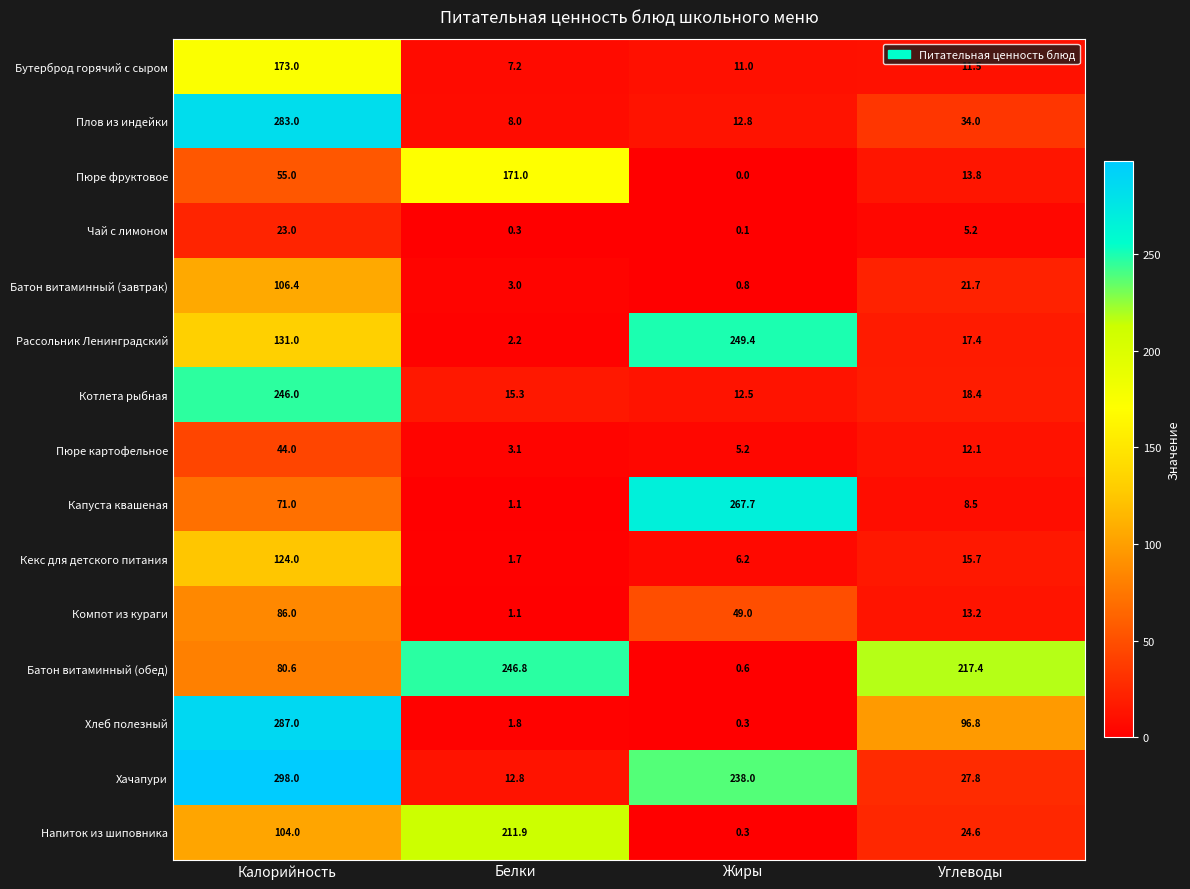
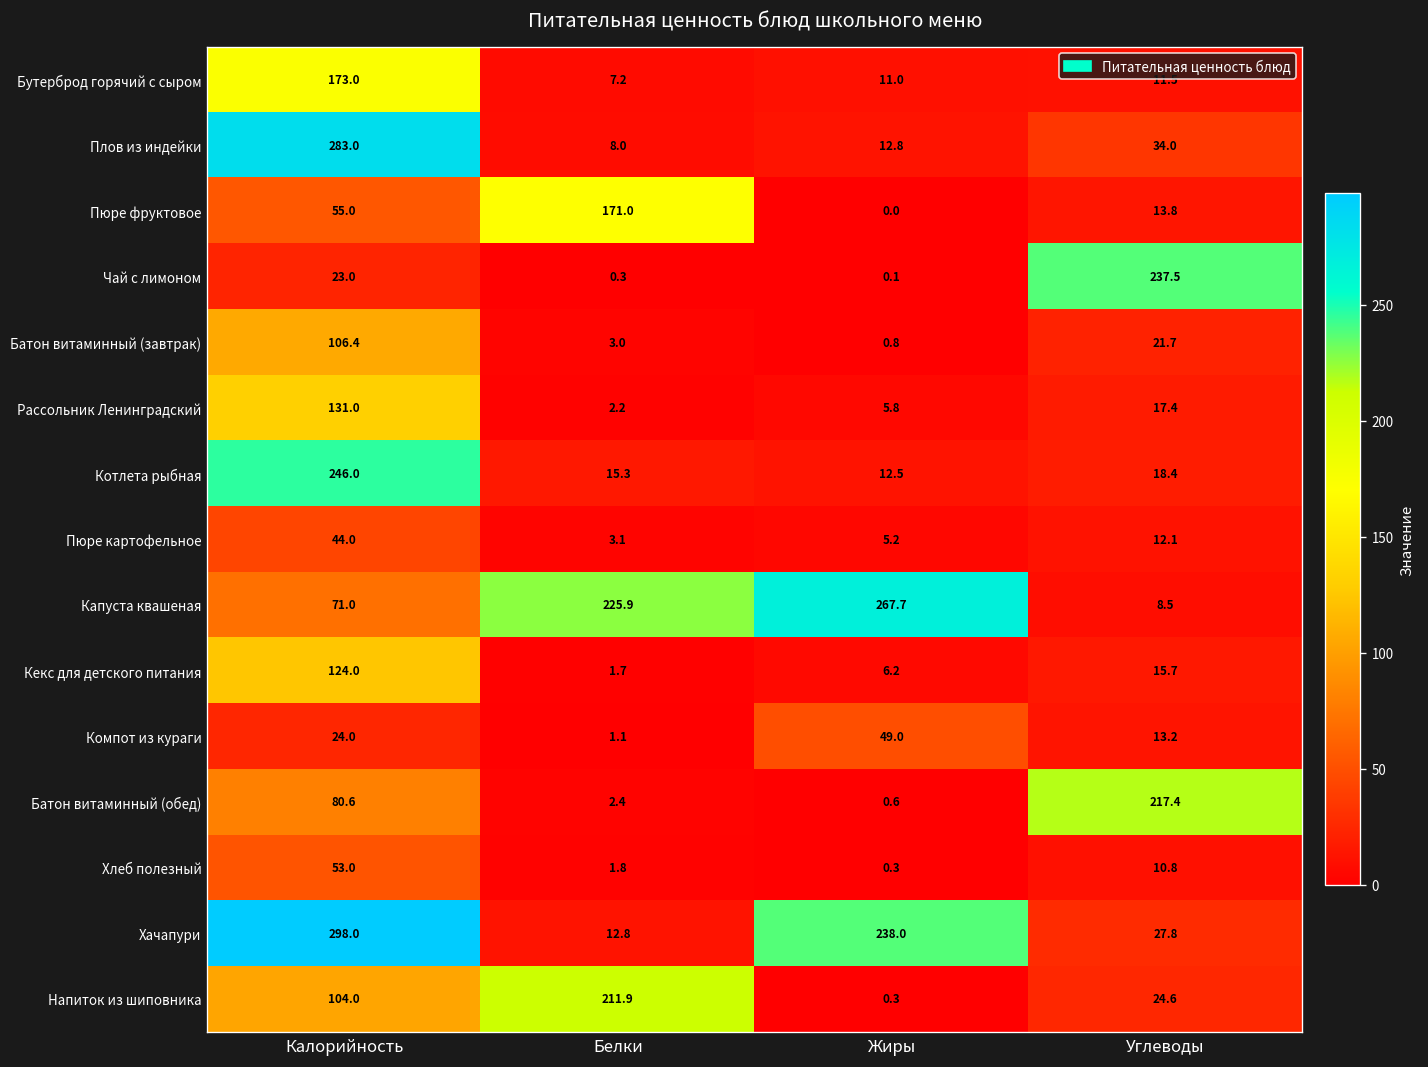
  {
    "Бутерброд горячий с сыром": {
      "Калорийность": 173.0,
      "Белки": 7.2,
      "Жиры": 11.0
    },
    "Плов из индейки": {
      "Калорийность": 283.0,
      "Белки": 8.0,
      "Жиры": 12.8,
      "Углеводы": 34.0
    },
    "Пюре фруктовое": {
      "Калорийность": 55.0,
      "Белки": 171.0,
      "Жиры": 0.0,
      "Углеводы": 13.8
    },
    "Чай с лимоном": {
      "Калорийность": 23.0,
      "Белки": 0.3,
      "Жиры": 0.1,
-     "Углеводы": 5.2
+     "Углеводы": 237.5
    },
    "Батон витаминный (завтрак)": {
      "Калорийность": 106.4,
      "Белки": 3.0,
      "Жиры": 0.8,
      "Углеводы": 21.7
    },
    "Рассольник Ленинградский": {
      "Калорийность": 131.0,
      "Белки": 2.2,
-     "Жиры": 249.4,
+     "Жиры": 5.8,
      "Углеводы": 17.4
    },
    "Котлета рыбная": {
      "Калорийность": 246.0,
      "Белки": 15.3,
      "Жиры": 12.5,
      "Углеводы": 18.4
    },
    "Пюре картофельное": {
      "Калорийность": 44.0,
      "Белки": 3.1,
      "Жиры": 5.2,
      "Углеводы": 12.1
    },
    "Капуста квашеная": {
      "Калорийность": 71.0,
-     "Белки": 1.1,
+     "Белки": 225.9,
      "Жиры": 267.7,
      "Углеводы": 8.5
    },
    "Кекс для детского питания": {
      "Калорийность": 124.0,
      "Белки": 1.7,
      "Жиры": 6.2,
      "Углеводы": 15.7
    },
    "Компот из кураги": {
-     "Калорийность": 86.0,
+     "Калорийность": 24.0,
      "Белки": 1.1,
      "Жиры": 49.0,
      "Углеводы": 13.2
    },
    "Батон витаминный (обед)": {
      "Калорийность": 80.6,
-     "Белки": 246.8,
+     "Белки": 2.4,
      "Жиры": 0.6,
      "Углеводы": 217.4
    },
    "Хлеб полезный": {
-     "Калорийность": 287.0,
+     "Калорийность": 53.0,
      "Белки": 1.8,
      "Жиры": 0.3,
-     "Углеводы": 96.8
+     "Углеводы": 10.8
    },
    "Хачапури": {
      "Калорийность": 298.0,
      "Белки": 12.8,
      "Жиры": 238.0,
      "Углеводы": 27.8
    },
    "Напиток из шиповника": {
      "Калорийность": 104.0,
      "Белки": 211.9,
      "Жиры": 0.3,
      "Углеводы": 24.6
    }
  }
